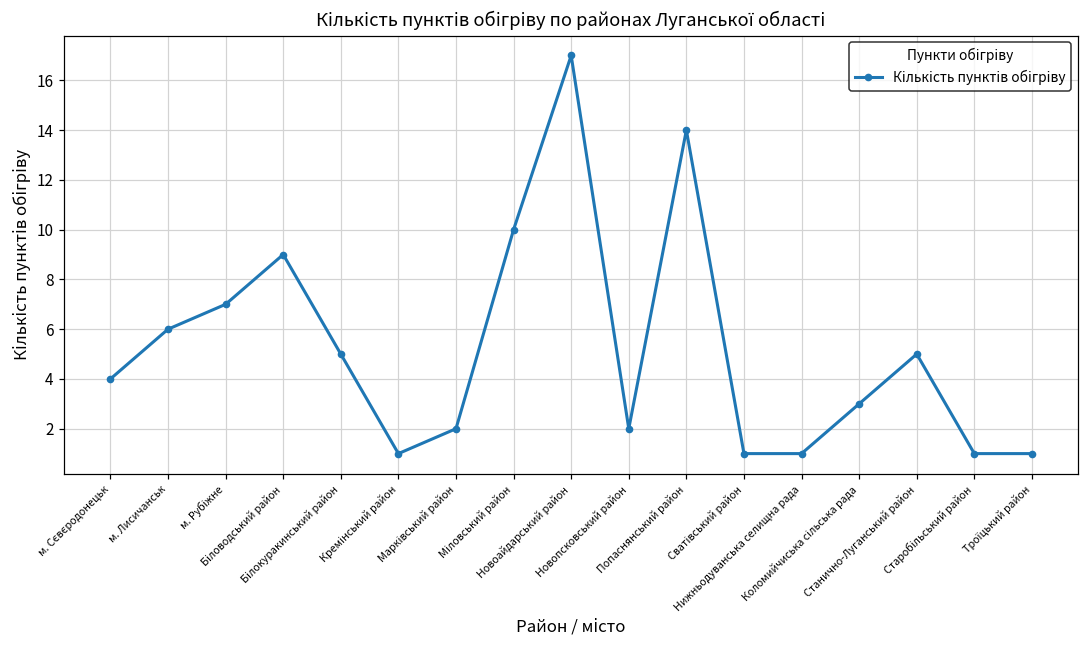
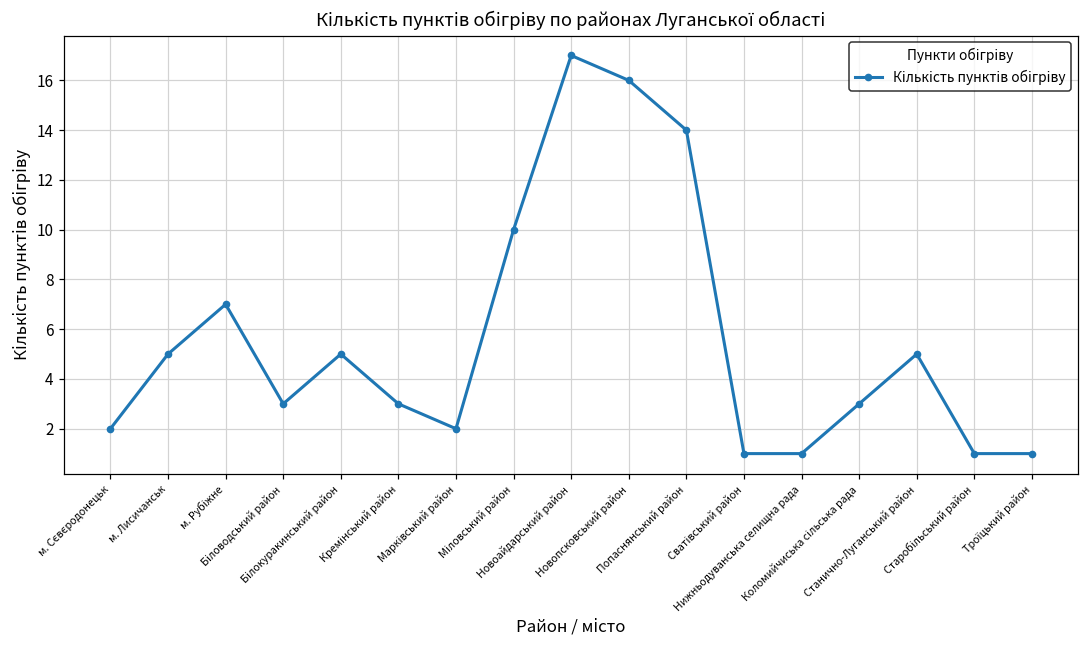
  {
-   "м. Сєвєродонецьк": 4,
-   "м. Лисичанськ": 6,
+   "м. Сєвєродонецьк": 2,
+   "м. Лисичанськ": 5,
    "м. Рубіжне": 7,
-   "Біловодський район": 9,
+   "Біловодський район": 3,
    "Білокуракинський район": 5,
-   "Кремінський район": 1,
+   "Кремінський район": 3,
    "Марківський район": 2,
    "Міловський район": 10,
    "Новоайдарський район": 17,
-   "Новопсковський район": 2,
+   "Новопсковський район": 16,
    "Попаснянський район": 14,
    "Сватівський район": 1,
    "Нижньодуванська селищна рада": 1,
    "Коломийчиська сільська рада": 3,
    "Станично-Луганський район": 5,
    "Старобільський район": 1,
    "Троїцький район": 1
  }
